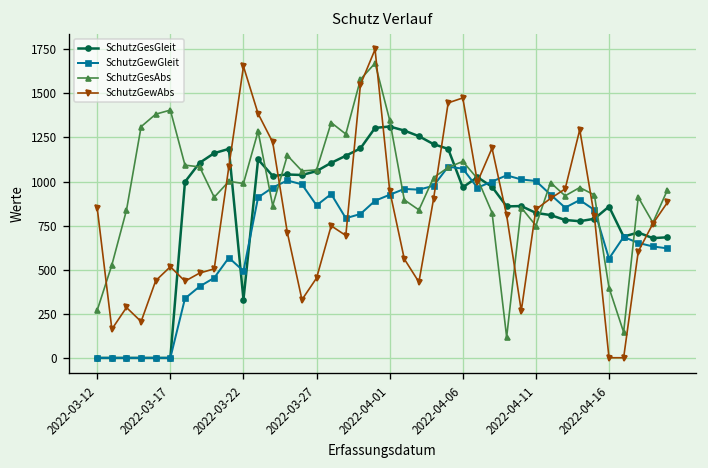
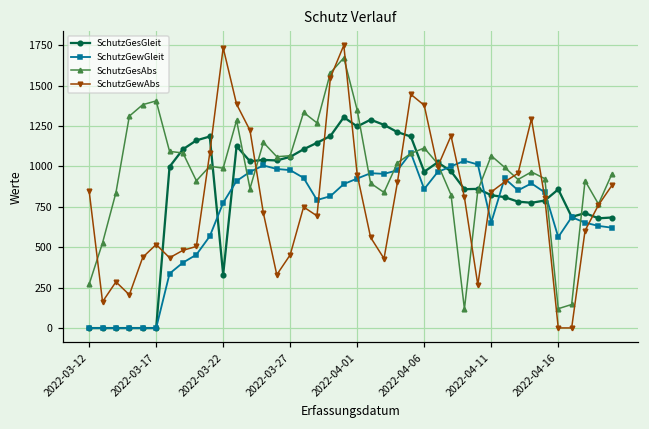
  {
    "SchutzGesGleit": {
      "2022-03-22": 330,
-     "2022-04-01": 1310,
+     "2022-04-01": 1250,
      "2022-04-06": 970,
      "2022-04-11": 820,
      "2022-04-16": 860
    },
    "SchutzGewGleit": {
-     "2022-03-22": 490,
-     "2022-03-27": 870,
+     "2022-03-22": 780,
+     "2022-03-27": 980,
      "2022-04-01": 930,
-     "2022-04-06": 1070,
-     "2022-04-11": 1000,
+     "2022-04-06": 860,
+     "2022-04-11": 650,
      "2022-04-16": 560
    },
    "SchutzGesAbs": {
      "2022-03-12": 270,
      "2022-03-17": 1410,
      "2022-03-22": 990,
      "2022-04-01": 1350,
      "2022-04-06": 1110,
-     "2022-04-11": 750,
-     "2022-04-16": 400
+     "2022-04-11": 1070,
+     "2022-04-16": 120
    },
    "SchutzGewAbs": {
      "2022-03-12": 850,
      "2022-03-17": 520,
-     "2022-03-22": 1650,
+     "2022-03-22": 1730,
      "2022-03-27": 450,
      "2022-04-01": 950,
-     "2022-04-06": 1470,
+     "2022-04-06": 1380,
      "2022-04-11": 840,
      "2022-04-16": 0
    }
  }
